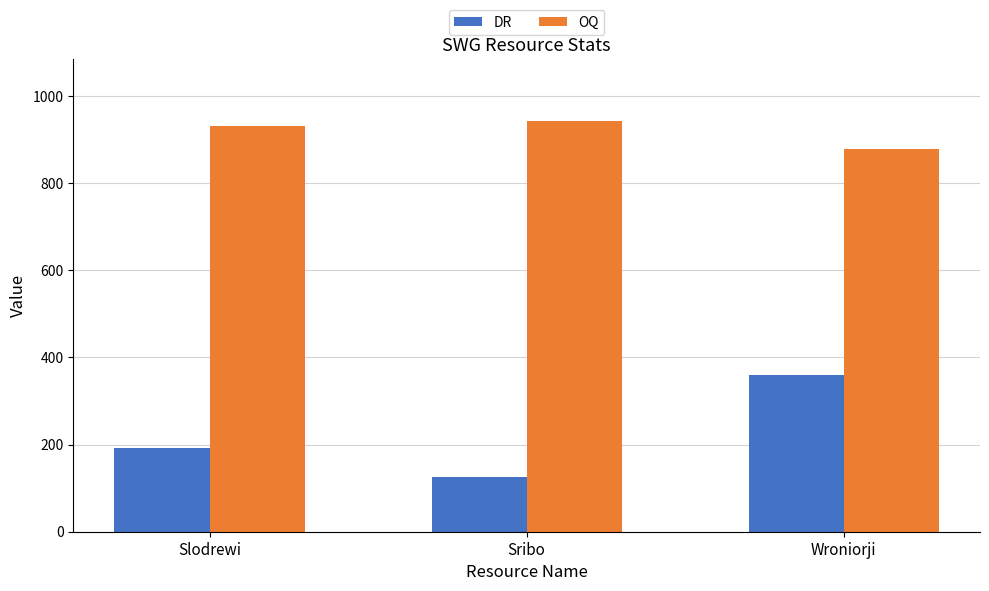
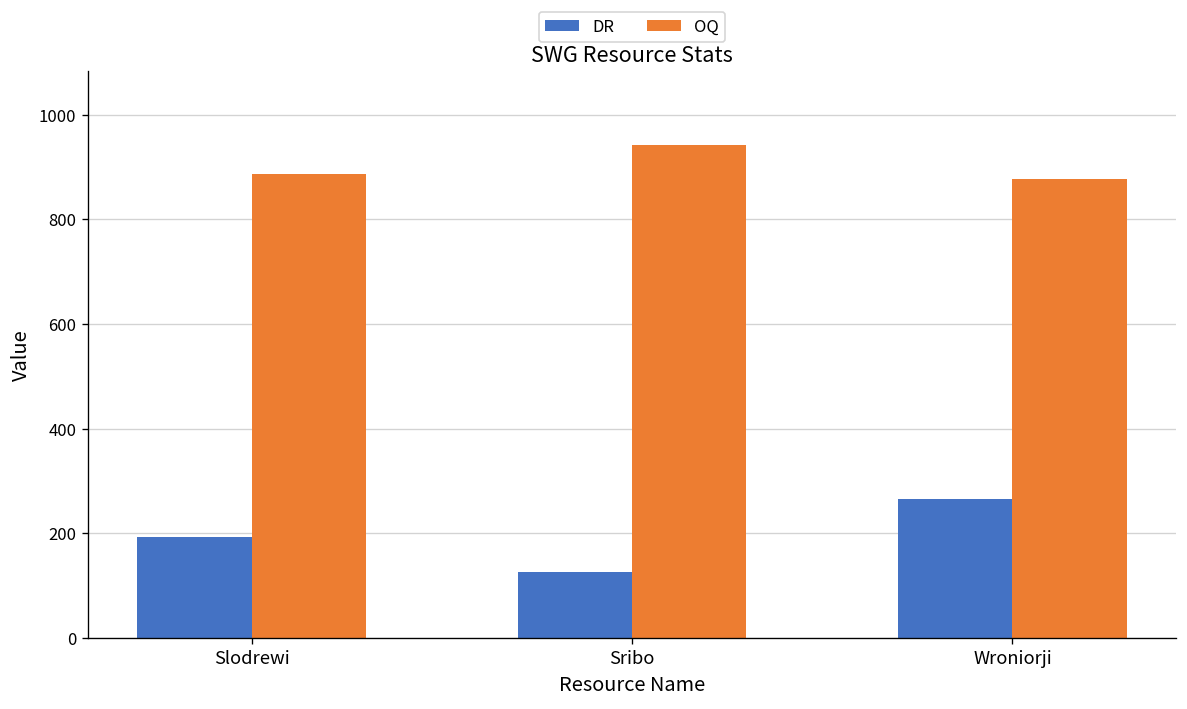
  {
    "DR": {
      "Slodrewi": 190,
      "Sribo": 130,
-     "Wroniorji": 360
+     "Wroniorji": 270
    },
    "OQ": {
-     "Slodrewi": 930,
+     "Slodrewi": 890,
      "Sribo": 940,
      "Wroniorji": 880
    }
  }
